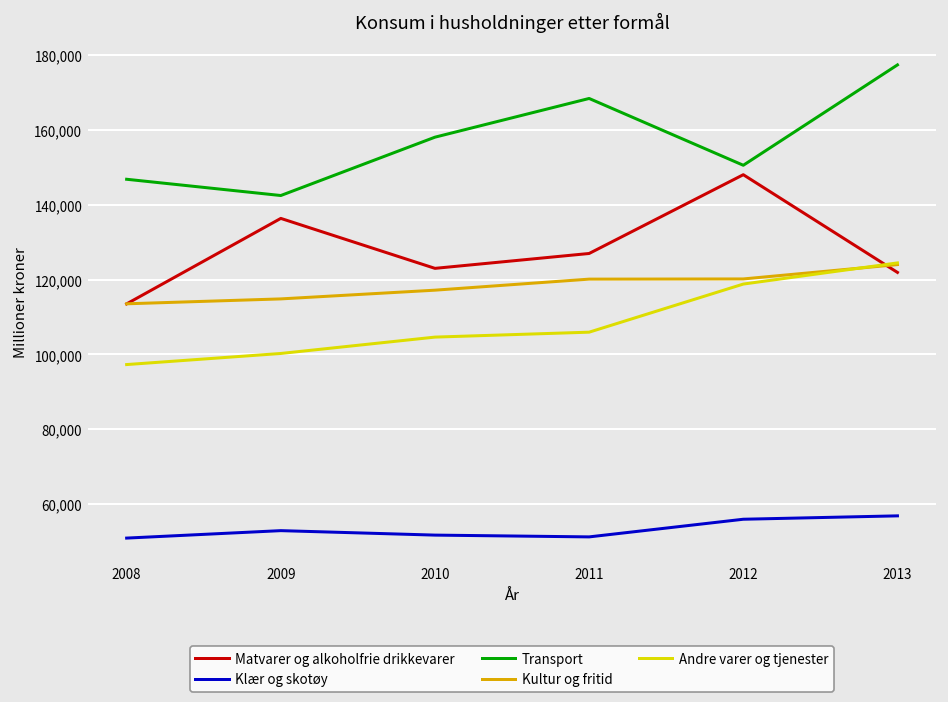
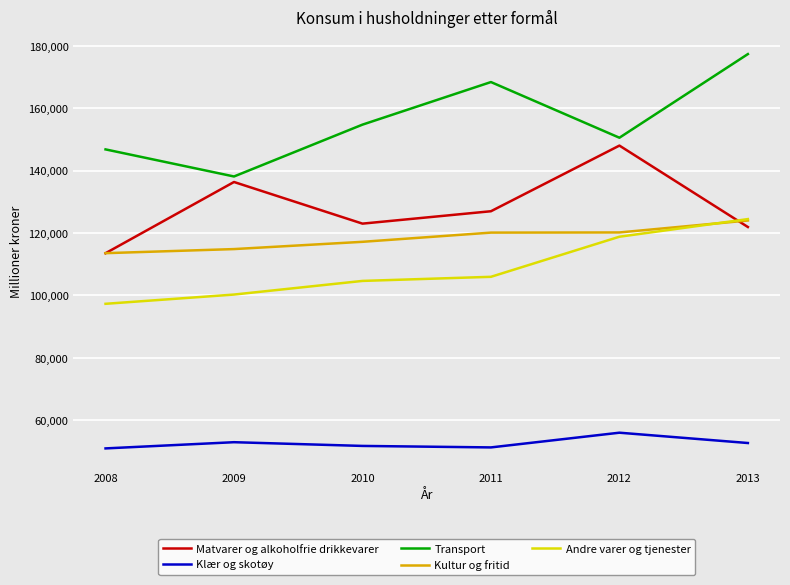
  {
    "Matvarer og alkoholfrie drikkevarer": {
      "2009": "136,000",
      "2010": "123,000",
      "2011": "127,000",
      "2012": "148,000",
      "2013": "122,000"
    },
    "Klær og skotøy": {
      "2008": "51,000",
      "2009": "53,000",
      "2010": "52,000",
      "2011": "51,000",
      "2012": "56,000",
-     "2013": "57,000"
+     "2013": "53,000"
    },
    "Transport": {
      "2008": "147,000",
-     "2009": "142,000",
-     "2010": "158,000",
+     "2009": "138,000",
+     "2010": "155,000",
      "2011": "168,000",
      "2012": "151,000",
      "2013": "177,000"
    }
  }
